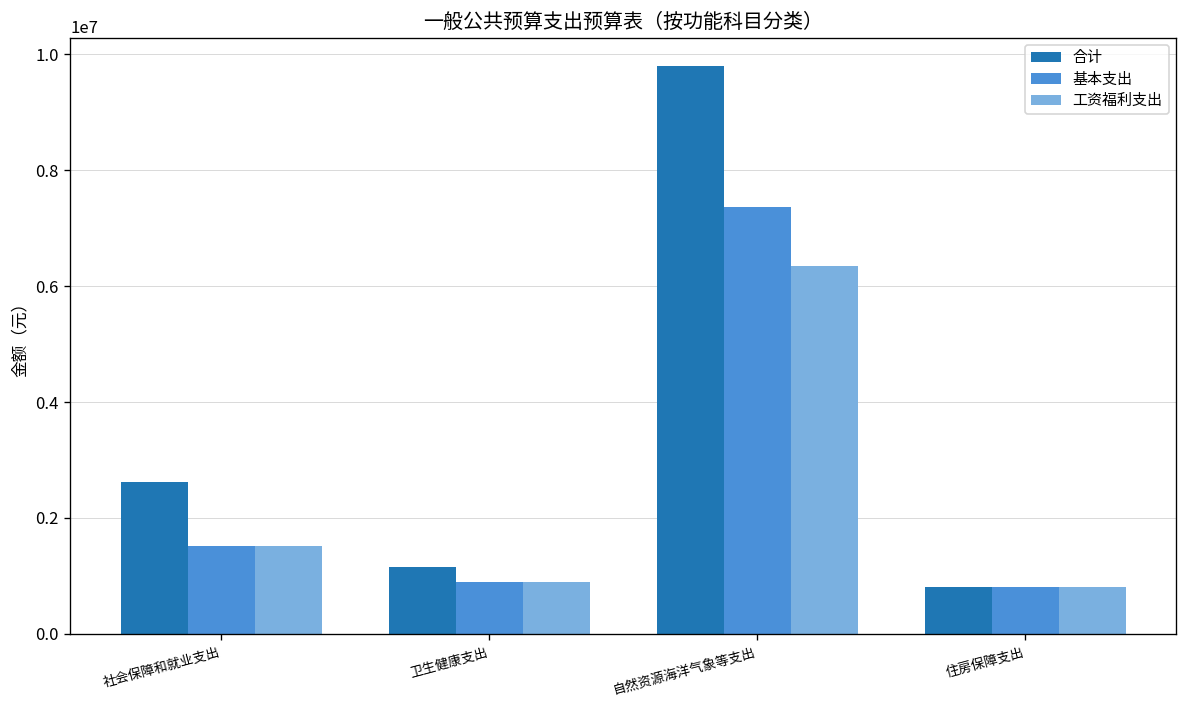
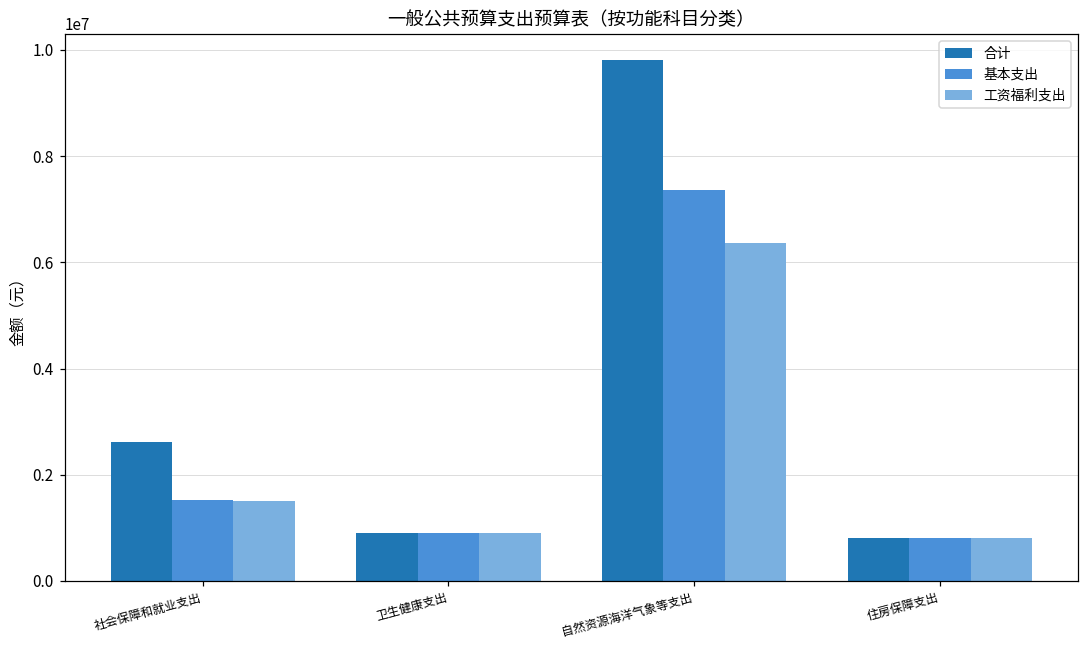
  {
    "合计": {
      "社会保障和就业支出": 2600000,
-     "卫生健康支出": 1200000,
+     "卫生健康支出": 900000,
      "自然资源海洋气象等支出": 9800000,
      "住房保障支出": 800000
    }
  }
